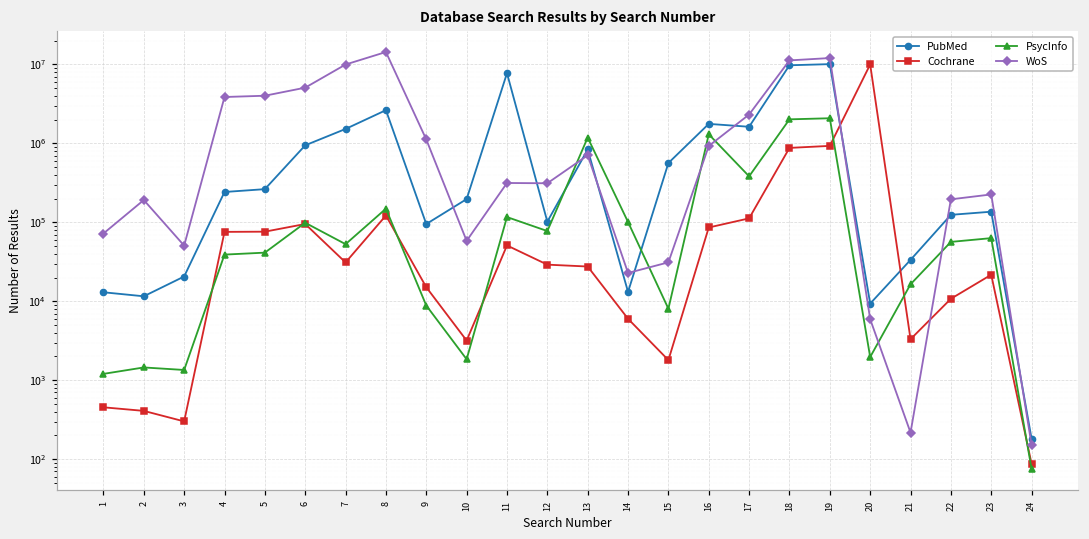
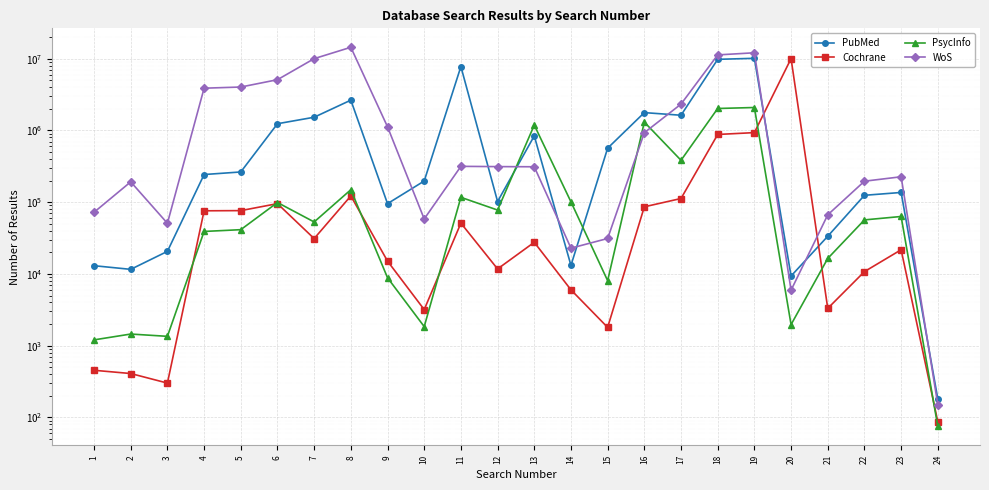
  {
    "PubMed": {
      "1": 13000,
      "2": 12000,
      "3": 21000,
      "4": 240000,
      "5": 260000,
-     "6": 900000,
+     "6": 1200000,
      "7": 1500000,
      "8": 2600000,
      "9": 100000,
      "10": 200000,
      "11": 8000000,
      "12": 100000,
      "13": 800000,
      "14": 13000,
      "15": 600000,
      "16": 1800000,
      "17": 1600000,
      "18": 10000000,
      "19": 10000000,
      "20": 9000,
      "21": 30000,
      "22": 120000,
      "23": 140000,
      "24": 180
    },
    "Cochrane": {
      "1": 500,
      "2": 400,
      "3": 300,
      "4": 80000,
      "5": 80000,
      "7": 31000,
      "8": 120000,
      "9": 15000,
      "10": 3000,
      "11": 50000,
-     "12": 29000,
+     "12": 12000,
      "13": 28000,
      "14": 6000,
      "15": 1800,
      "16": 90000,
      "17": 110000,
      "18": 900000,
      "19": 900000,
      "20": 10000000,
      "21": 3000,
      "22": 11000,
      "23": 22000,
      "24": 90
    },
    "PsycInfo": {
      "1": 1200,
      "2": 1500,
      "3": 1300,
      "4": 40000,
      "5": 40000,
      "7": 50000,
      "8": 150000,
      "9": 9000,
      "10": 1800,
      "11": 120000,
      "12": 80000,
      "13": 1200000,
      "14": 100000,
      "15": 8000,
      "16": 1300000,
      "17": 400000,
      "18": 2000000,
      "19": 2100000,
      "20": 2000,
      "21": 16000,
      "22": 60000,
      "23": 60000,
      "24": 80
    },
    "WoS": {
      "1": 70000,
      "2": 190000,
      "3": 50000,
      "4": 4000000,
      "5": 4000000,
      "6": 5000000,
      "7": 10000000,
      "8": 14000000,
      "9": 1100000,
      "10": 60000,
      "11": 300000,
      "12": 300000,
-     "13": 700000,
+     "13": 310000,
      "14": 23000,
      "15": 31000,
      "16": 900000,
      "17": 2300000,
      "18": 11000000,
      "19": 12000000,
      "20": 6000,
-     "21": 220,
+     "21": 70000,
      "22": 200000,
      "23": 230000,
      "24": 150
    }
  }
